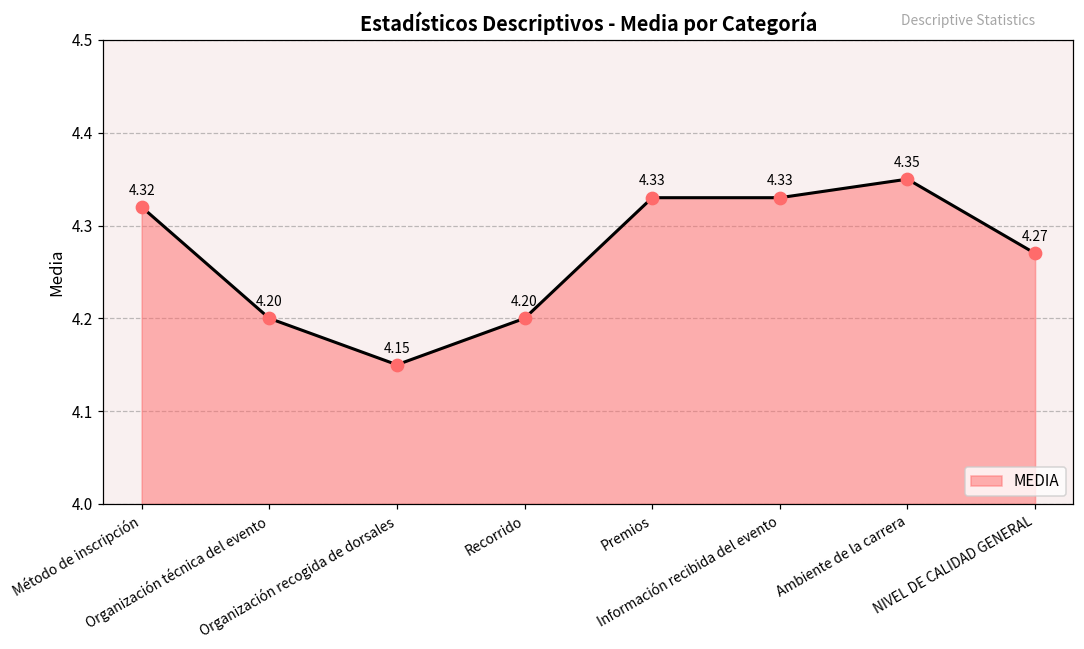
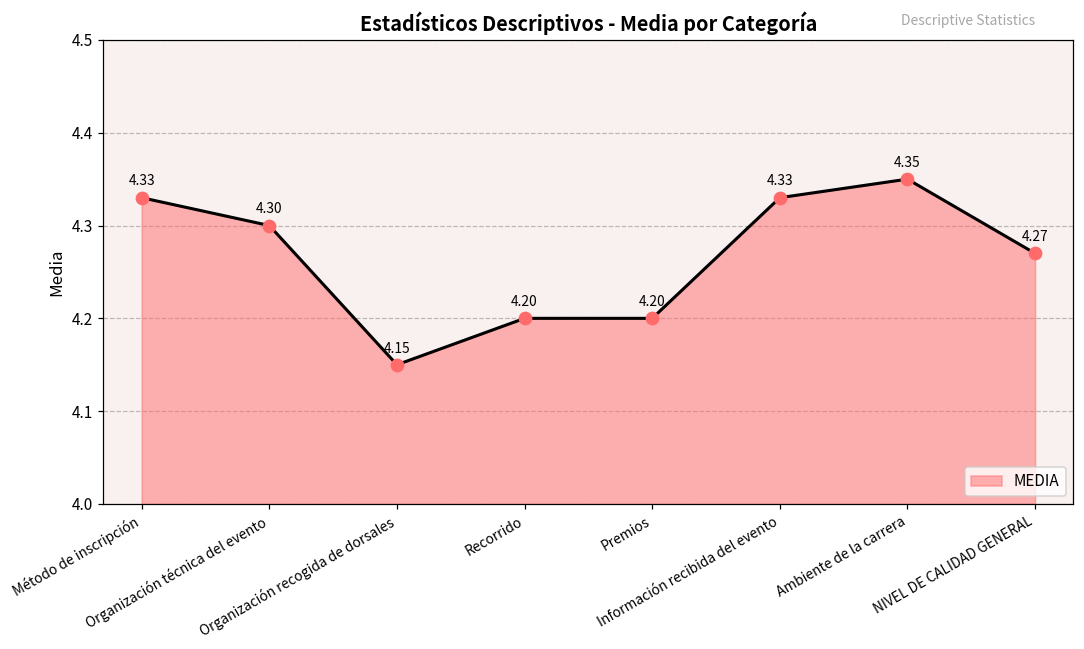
  {
-   "Método de inscripción": 4.32,
-   "Organización técnica del evento": 4.20,
+   "Método de inscripción": 4.33,
+   "Organización técnica del evento": 4.30,
    "Organización recogida de dorsales": 4.15,
    "Recorrido": 4.20,
-   "Premios": 4.33,
+   "Premios": 4.20,
    "Información recibida del evento": 4.33,
    "Ambiente de la carrera": 4.35,
    "NIVEL DE CALIDAD GENERAL": 4.27
  }
